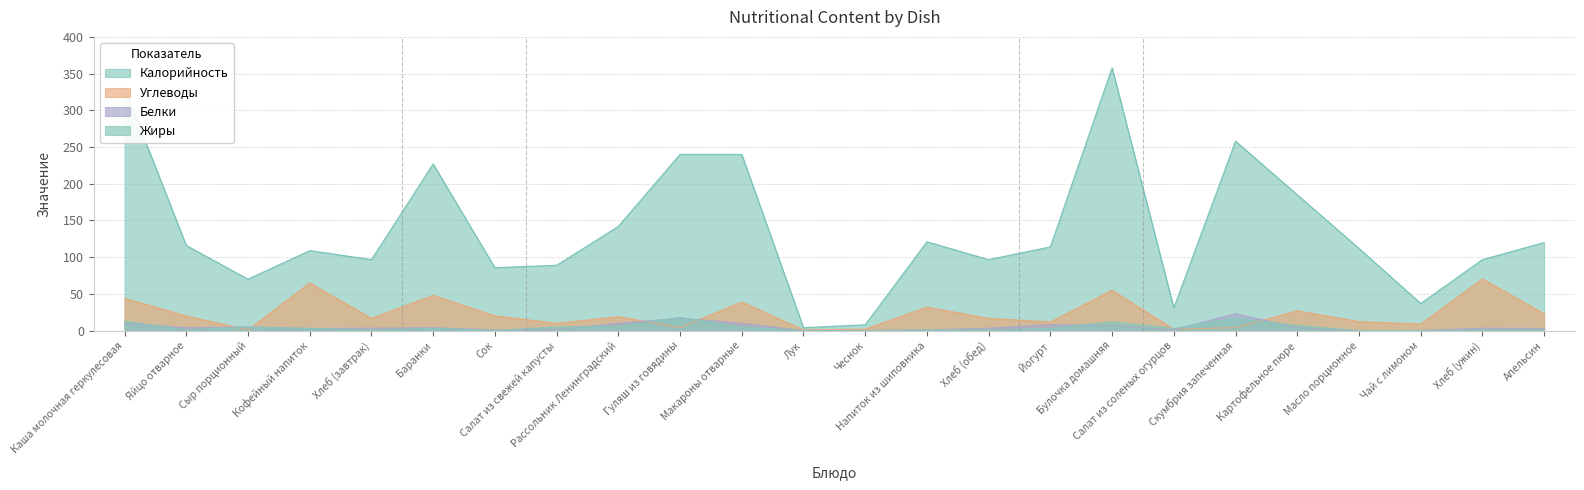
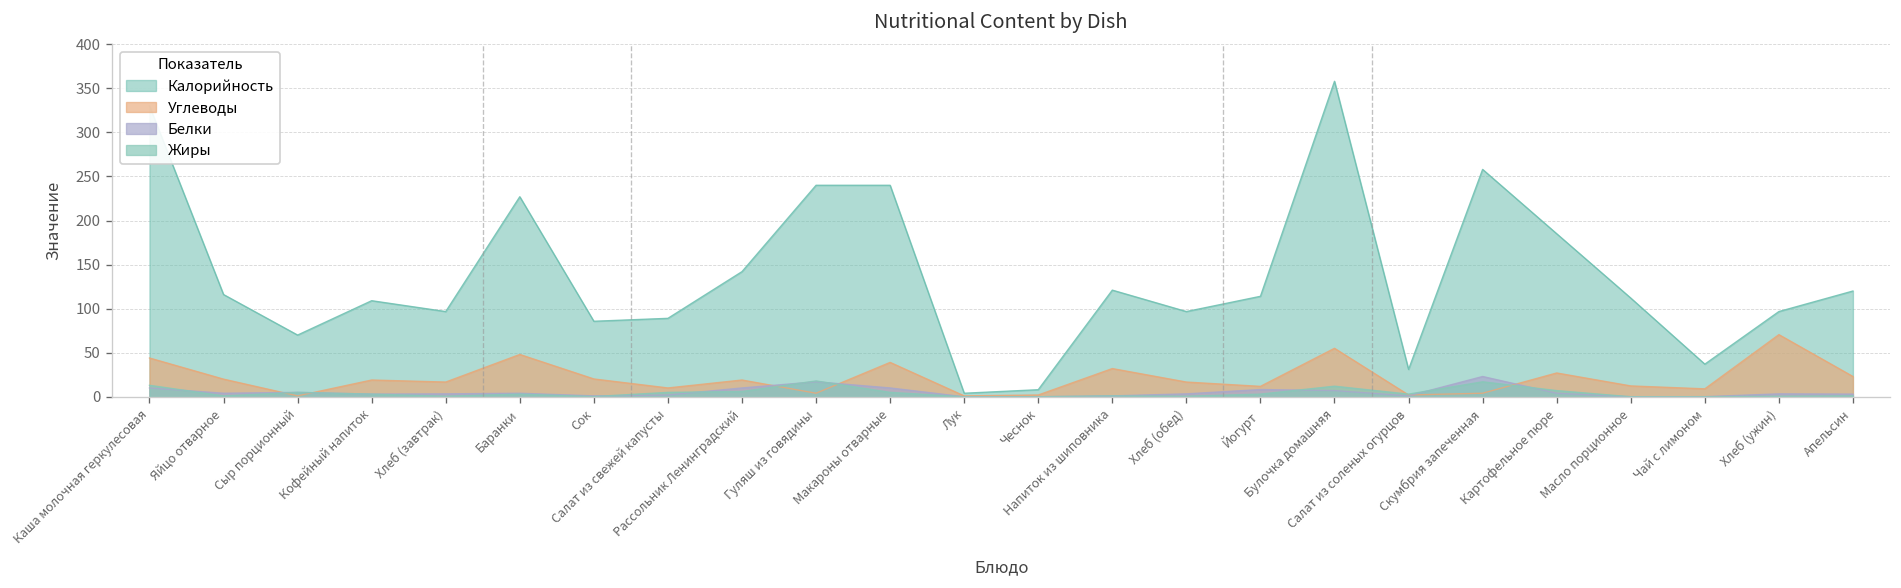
  {
    "Углеводы": {
      "Каша молочная геркулесовая": 40,
      "Яйцо отварное": 20,
      "Сыр порционный": 0,
-     "Кофейный напиток": 70,
+     "Кофейный напиток": 20,
      "Хлеб (завтрак)": 20,
      "Баранки": 50,
      "Сок": 20,
      "Салат из свежей капусты": 10,
      "Рассольник Ленинградский": 20,
      "Гуляш из говядины": 0,
      "Макароны отварные": 40,
      "Напиток из шиповника": 30,
      "Хлеб (обед)": 20,
      "Йогурт": 10,
      "Булочка домашняя": 60,
      "Скумбрия запеченная": 0,
      "Картофельное пюре": 30,
      "Масло порционное": 10,
      "Чай с лимоном": 10,
      "Хлеб (ужин)": 70,
      "Апельсин": 20
    }
  }
